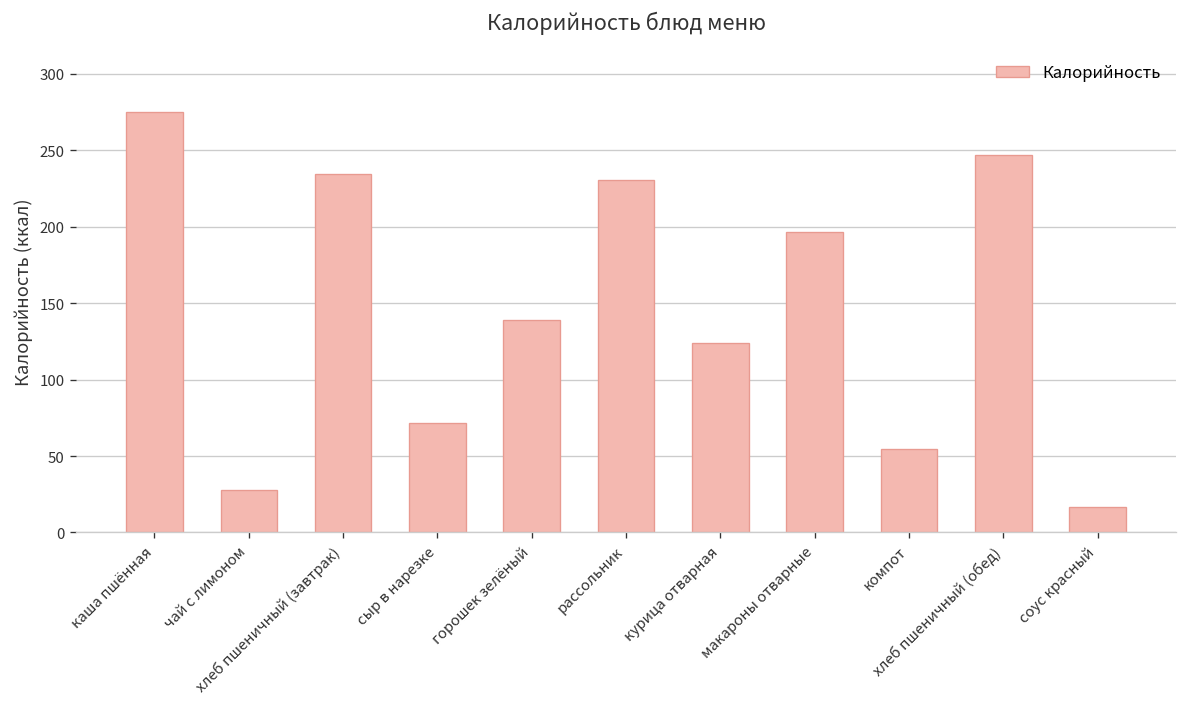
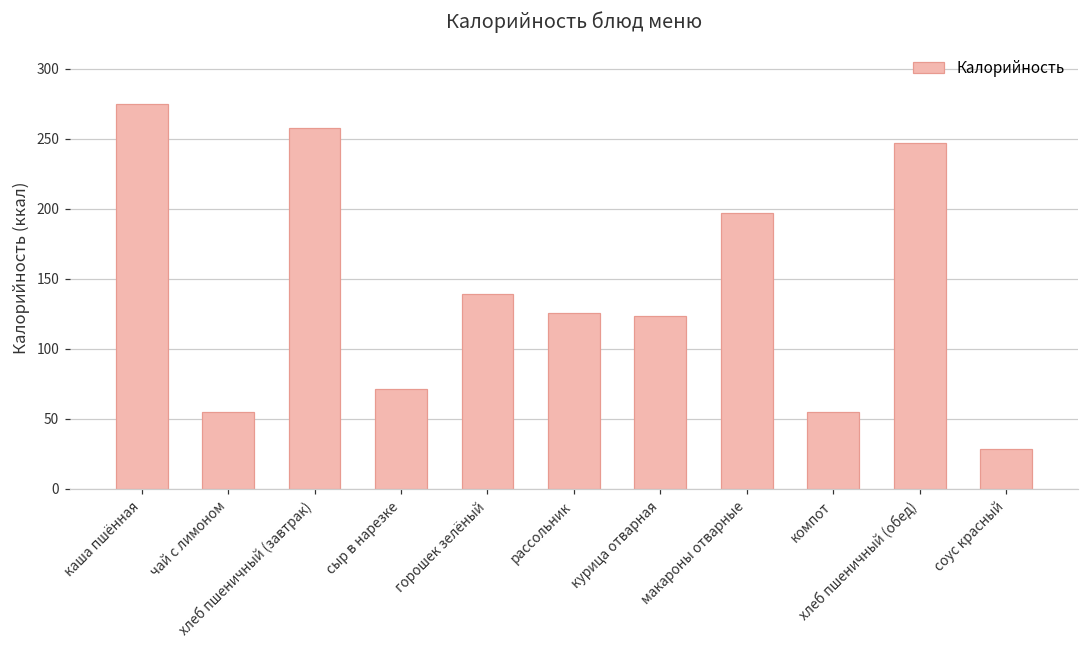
  {
    "каша пшённая": 275,
-   "чай с лимоном": 28,
-   "хлеб пшеничный (завтрак)": 234,
+   "чай с лимоном": 55,
+   "хлеб пшеничный (завтрак)": 258,
    "сыр в нарезке": 72,
    "горошек зелёный": 139,
-   "рассольник": 230,
+   "рассольник": 126,
    "курица отварная": 124,
    "макароны отварные": 197,
    "компот": 55,
    "хлеб пшеничный (обед)": 247,
-   "соус красный": 17
+   "соус красный": 28
  }
